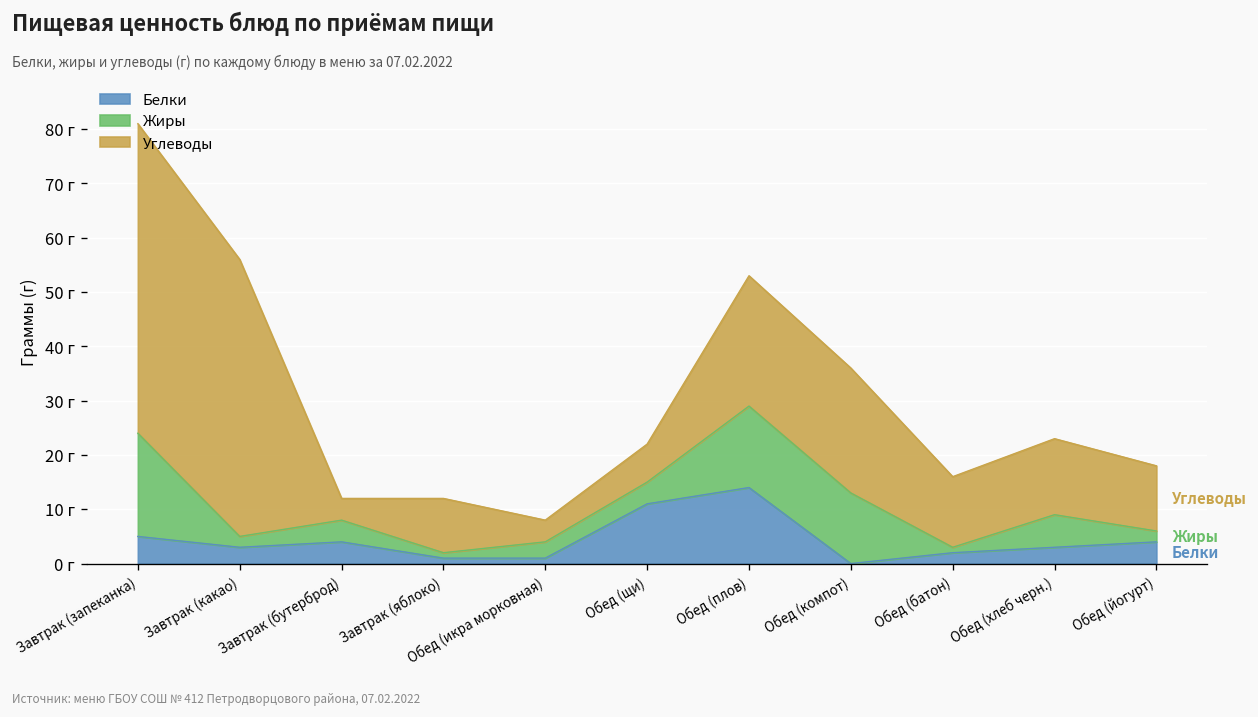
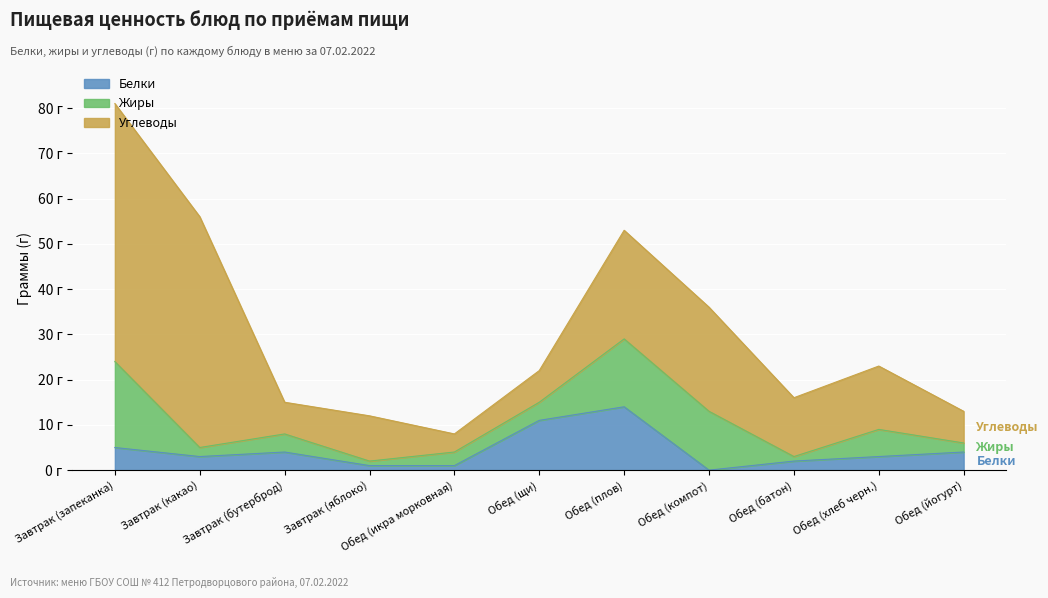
  {
    "Белки": {
      "Завтрак (запеканка)": "5 г",
      "Завтрак (какао)": "3 г",
      "Завтрак (бутерброд)": "4 г",
      "Завтрак (яблоко)": "1 г",
      "Обед (икра морковная)": "1 г",
      "Обед (щи)": "11 г",
      "Обед (плов)": "14 г",
      "Обед (компот)": "0 г",
      "Обед (батон)": "2 г",
      "Обед (хлеб черн.)": "3 г",
      "Обед (йогурт)": "4 г"
    },
    "Жиры": {
      "Завтрак (запеканка)": "19 г",
      "Завтрак (какао)": "2 г",
      "Завтрак (бутерброд)": "4 г",
      "Завтрак (яблоко)": "1 г",
      "Обед (икра морковная)": "3 г",
      "Обед (щи)": "4 г",
      "Обед (плов)": "15 г",
      "Обед (компот)": "13 г",
      "Обед (батон)": "1 г",
      "Обед (хлеб черн.)": "6 г",
      "Обед (йогурт)": "2 г"
    },
    "Углеводы": {
      "Завтрак (запеканка)": "57 г",
      "Завтрак (какао)": "51 г",
-     "Завтрак (бутерброд)": "4 г",
+     "Завтрак (бутерброд)": "7 г",
      "Завтрак (яблоко)": "10 г",
      "Обед (икра морковная)": "4 г",
      "Обед (щи)": "7 г",
      "Обед (плов)": "24 г",
      "Обед (компот)": "23 г",
      "Обед (батон)": "13 г",
      "Обед (хлеб черн.)": "14 г",
-     "Обед (йогурт)": "12 г"
+     "Обед (йогурт)": "7 г"
    }
  }
